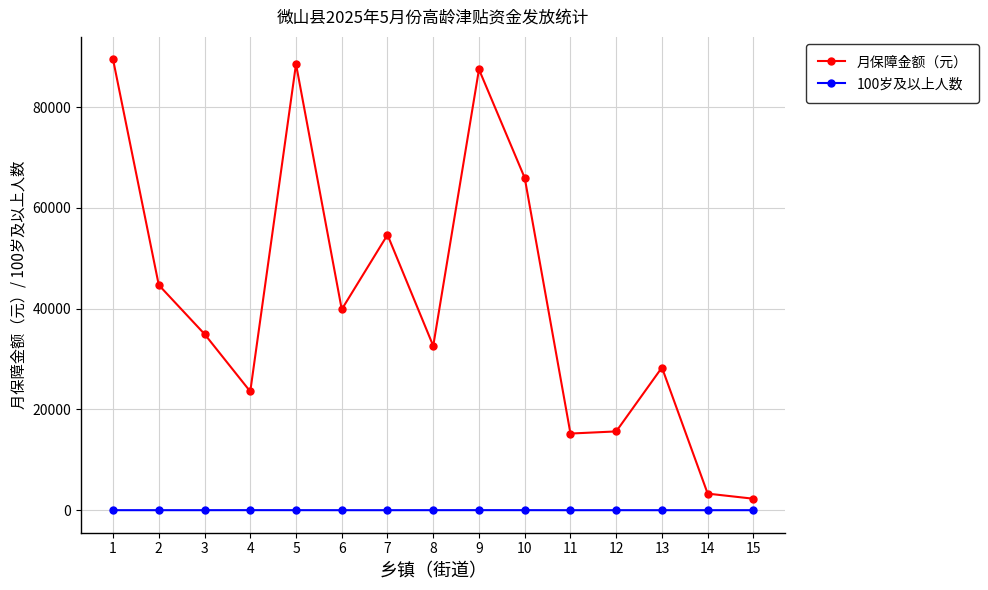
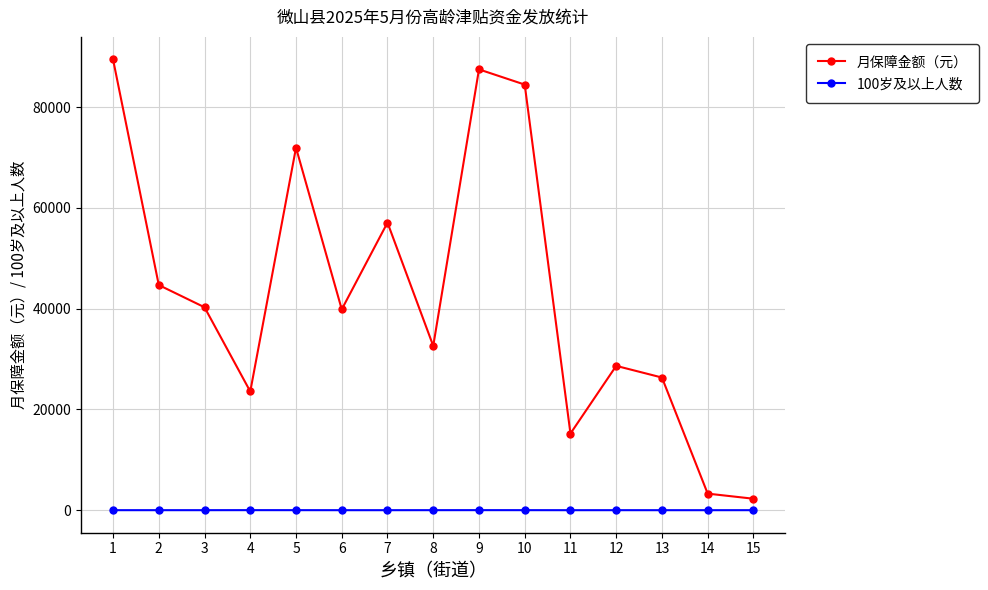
  {
    "月保障金额（元）": {
      "1": 89000,
      "2": 45000,
-     "3": 35000,
+     "3": 40000,
      "4": 24000,
-     "5": 89000,
+     "5": 72000,
      "6": 40000,
-     "7": 55000,
+     "7": 57000,
      "8": 33000,
      "9": 87000,
-     "10": 66000,
+     "10": 84000,
      "11": 15000,
-     "12": 16000,
-     "13": 28000,
+     "12": 29000,
+     "13": 26000,
      "14": 3000,
      "15": 2000
    },
    "100岁及以上人数": {
      "1": 0,
      "2": 0,
      "3": 0,
      "4": 0,
      "5": 0,
      "6": 0,
      "7": 0,
      "8": 0,
      "9": 0,
      "10": 0,
      "11": 0,
      "12": 0,
      "13": 0,
      "14": 0,
      "15": 0
    }
  }
